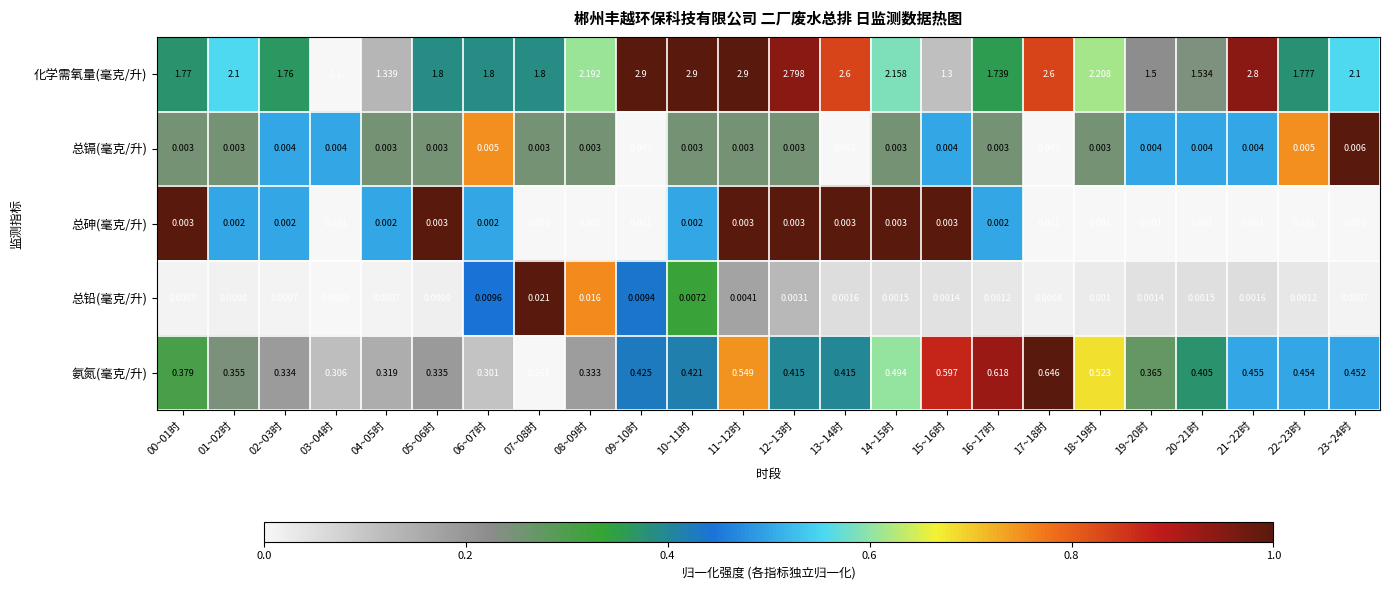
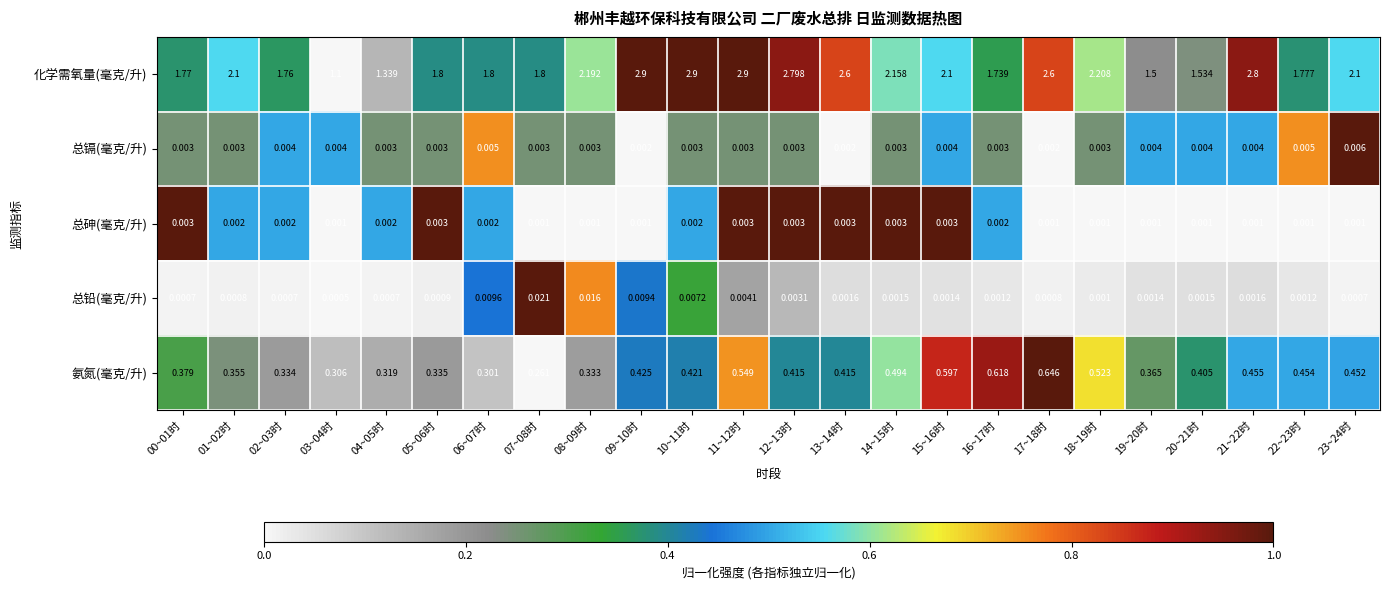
  {
    "化学需氧量(毫克/升)": {
      "00~01时": 1.77,
      "01~02时": 2.1,
      "02~03时": 1.76,
      "04~05时": 1.339,
      "05~06时": 1.8,
      "06~07时": 1.8,
      "07~08时": 1.8,
      "08~09时": 2.192,
      "09~10时": 2.9,
      "10~11时": 2.9,
      "11~12时": 2.9,
      "12~13时": 2.798,
      "13~14时": 2.6,
      "14~15时": 2.158,
-     "15~16时": 1.3,
+     "15~16时": 2.1,
      "16~17时": 1.739,
      "17~18时": 2.6,
      "18~19时": 2.208,
      "19~20时": 1.5,
      "20~21时": 1.534,
      "21~22时": 2.8,
      "22~23时": 1.777,
      "23~24时": 2.1
    },
    "总镉(毫克/升)": {
      "00~01时": 0.003,
      "01~02时": 0.003,
      "02~03时": 0.004,
      "03~04时": 0.004,
      "04~05时": 0.003,
      "05~06时": 0.003,
      "06~07时": 0.005,
      "07~08时": 0.003,
      "08~09时": 0.003,
      "10~11时": 0.003,
      "11~12时": 0.003,
      "12~13时": 0.003,
      "14~15时": 0.003,
      "15~16时": 0.004,
      "16~17时": 0.003,
      "18~19时": 0.003,
      "19~20时": 0.004,
      "20~21时": 0.004,
      "21~22时": 0.004,
      "22~23时": 0.005,
      "23~24时": 0.006
    },
    "总砷(毫克/升)": {
      "00~01时": 0.003,
      "01~02时": 0.002,
      "02~03时": 0.002,
      "04~05时": 0.002,
      "05~06时": 0.003,
      "06~07时": 0.002,
      "10~11时": 0.002,
      "11~12时": 0.003,
      "12~13时": 0.003,
      "13~14时": 0.003,
      "14~15时": 0.003,
      "15~16时": 0.003,
      "16~17时": 0.002
    },
    "总铅(毫克/升)": {
      "06~07时": 0.0096,
      "07~08时": 0.021,
      "08~09时": 0.016,
      "09~10时": 0.0094,
      "10~11时": 0.0072,
      "11~12时": 0.0041,
      "12~13时": 0.0031
    },
    "氨氮(毫克/升)": {
      "00~01时": 0.379,
      "01~02时": 0.355,
      "02~03时": 0.334,
      "03~04时": 0.306,
      "04~05时": 0.319,
      "05~06时": 0.335,
      "06~07时": 0.301,
      "08~09时": 0.333,
      "09~10时": 0.425,
      "10~11时": 0.421,
      "11~12时": 0.549,
      "12~13时": 0.415,
      "13~14时": 0.415,
      "14~15时": 0.494,
      "15~16时": 0.597,
      "16~17时": 0.618,
      "17~18时": 0.646,
      "18~19时": 0.523,
      "19~20时": 0.365,
      "20~21时": 0.405,
      "21~22时": 0.455,
      "22~23时": 0.454,
      "23~24时": 0.452
    }
  }
